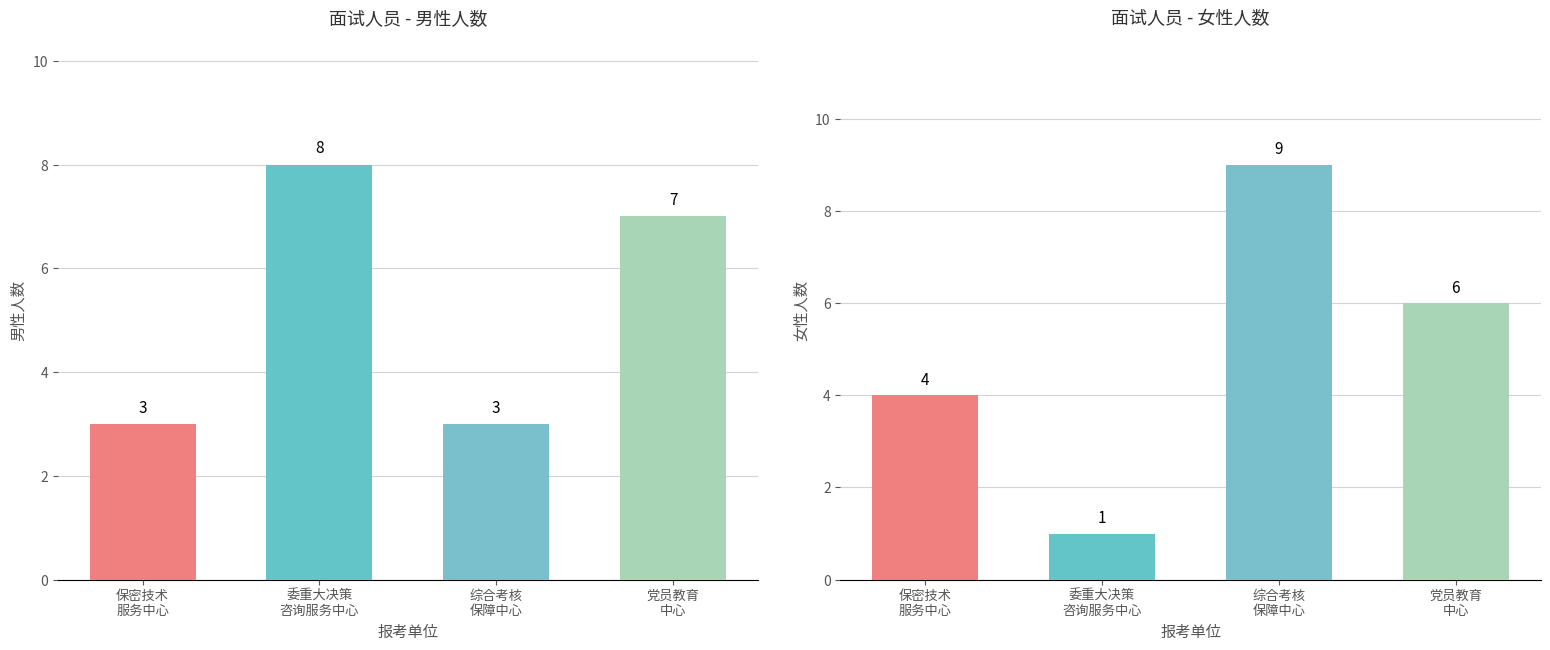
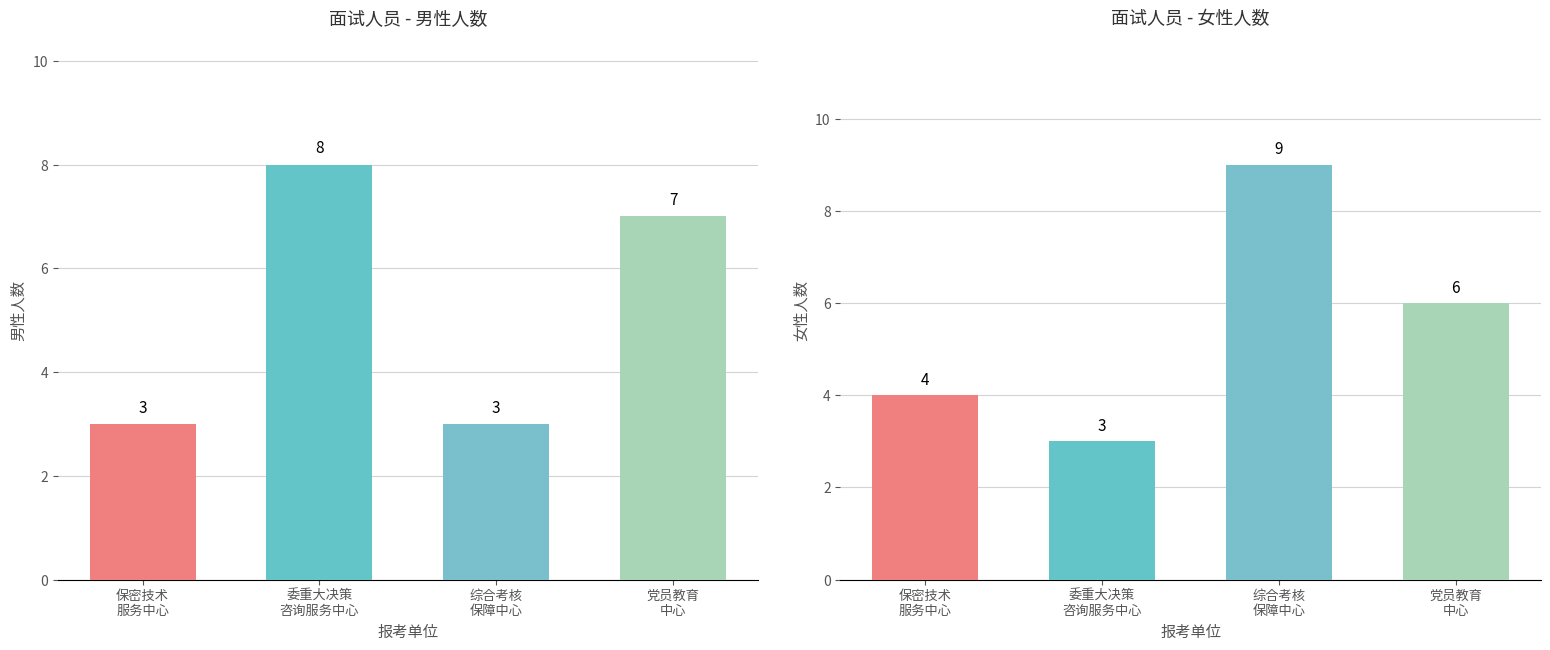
  {
    "面试人员 - 男性人数": {
      "保密技术 服务中心": 3,
      "委重大决策 咨询服务中心": 8,
      "综合考核 保障中心": 3,
      "党员教育 中心": 7
    },
    "面试人员 - 女性人数": {
      "保密技术 服务中心": 4,
-     "委重大决策 咨询服务中心": 1,
+     "委重大决策 咨询服务中心": 3,
      "综合考核 保障中心": 9,
      "党员教育 中心": 6
    }
  }
